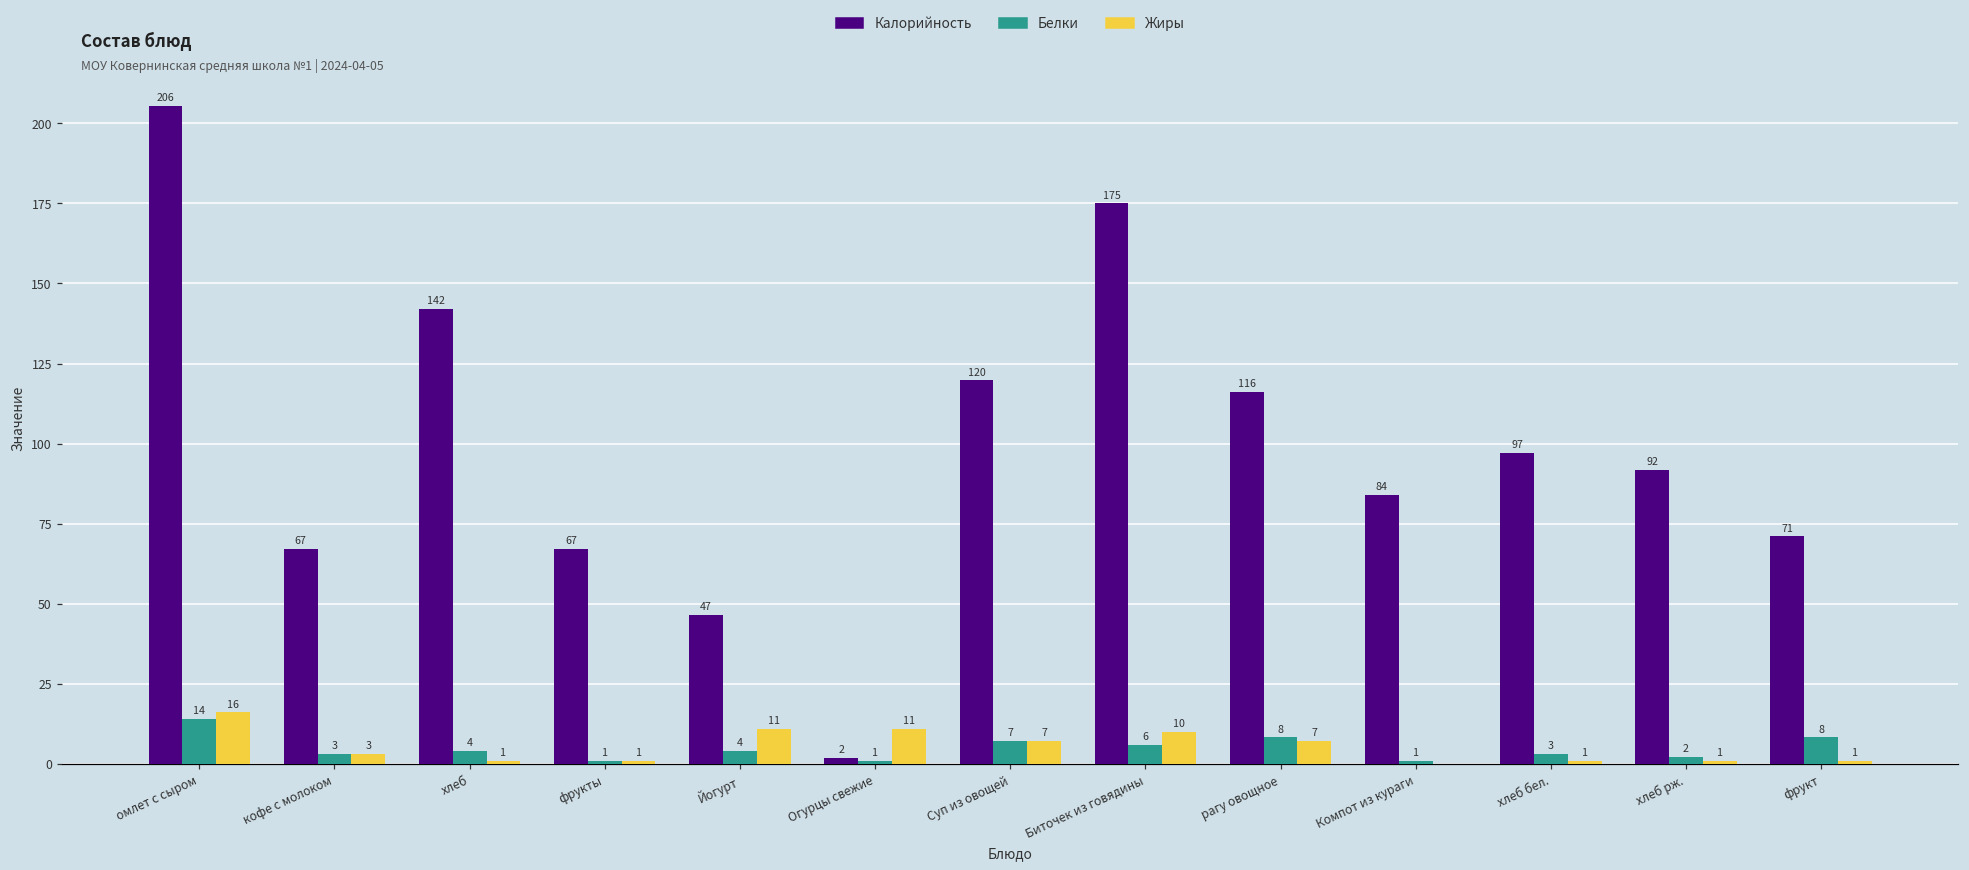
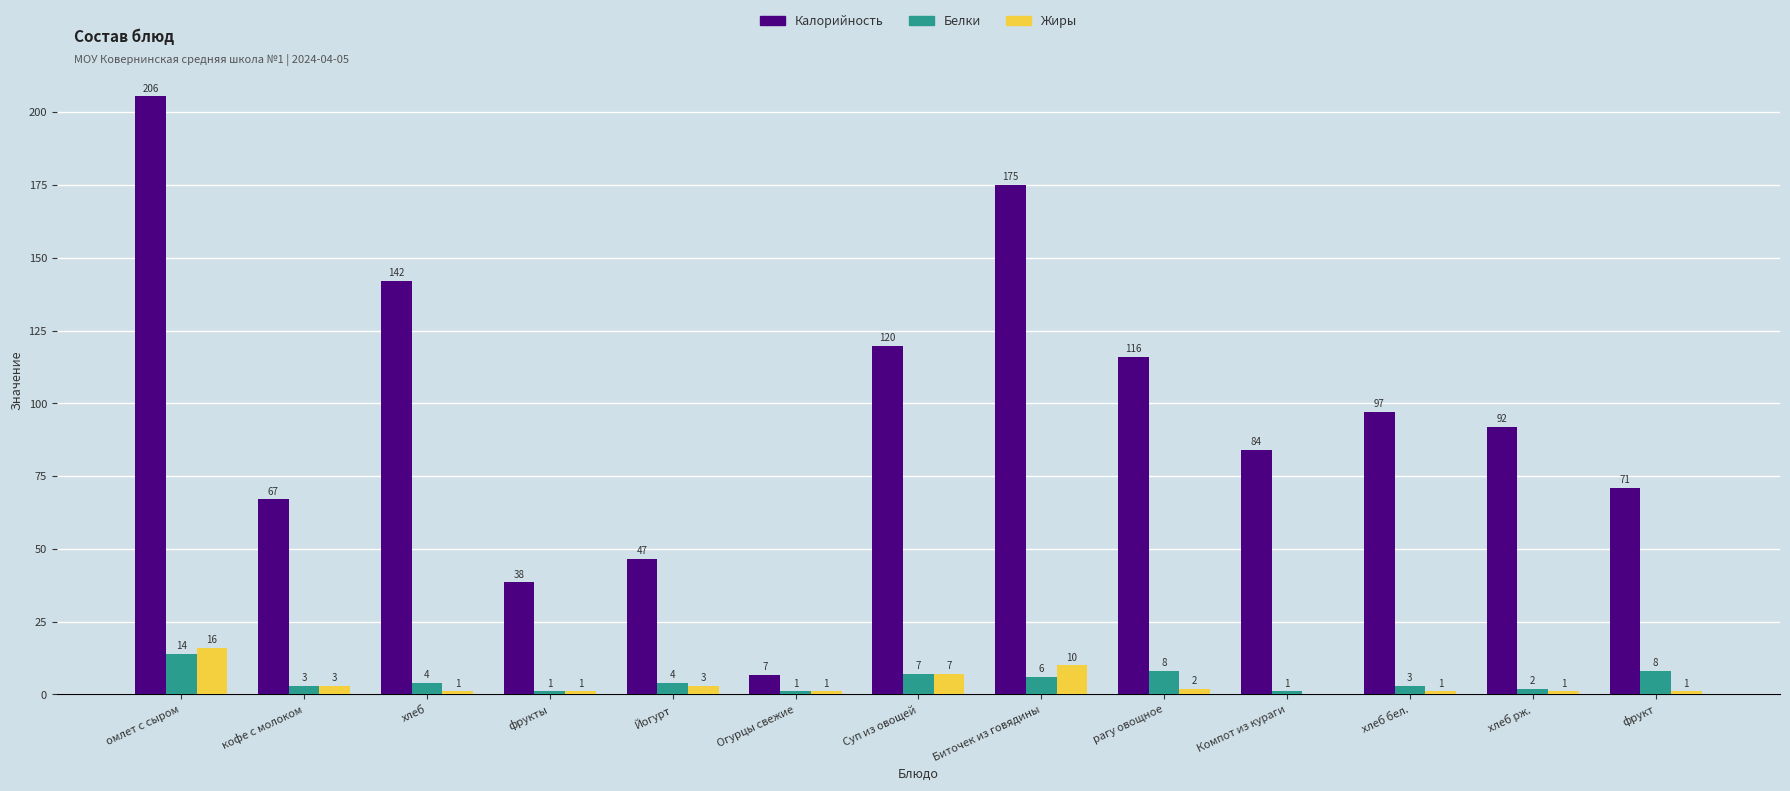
  {
    "Калорийность": {
      "омлет с сыром": 206,
      "кофе с молоком": 67,
      "хлеб": 142,
-     "фрукты": 67,
+     "фрукты": 38,
      "Йогурт": 47,
-     "Огурцы свежие": 2,
+     "Огурцы свежие": 7,
      "Суп из овощей": 120,
      "Биточек из говядины": 175,
      "рагу овощное": 116,
      "Компот из кураги": 84,
      "хлеб бел.": 97,
      "хлеб рж.": 92,
      "фрукт": 71
    },
    "Белки": {
      "омлет с сыром": 14,
      "кофе с молоком": 3,
      "хлеб": 4,
      "фрукты": 1,
      "Йогурт": 4,
      "Огурцы свежие": 1,
      "Суп из овощей": 7,
      "Биточек из говядины": 6,
      "рагу овощное": 8,
      "Компот из кураги": 1,
      "хлеб бел.": 3,
      "хлеб рж.": 2,
      "фрукт": 8
    },
    "Жиры": {
      "омлет с сыром": 16,
      "кофе с молоком": 3,
      "хлеб": 1,
      "фрукты": 1,
-     "Йогурт": 11,
-     "Огурцы свежие": 11,
+     "Йогурт": 3,
+     "Огурцы свежие": 1,
      "Суп из овощей": 7,
      "Биточек из говядины": 10,
-     "рагу овощное": 7,
+     "рагу овощное": 2,
      "хлеб бел.": 1,
      "хлеб рж.": 1,
      "фрукт": 1
    }
  }
